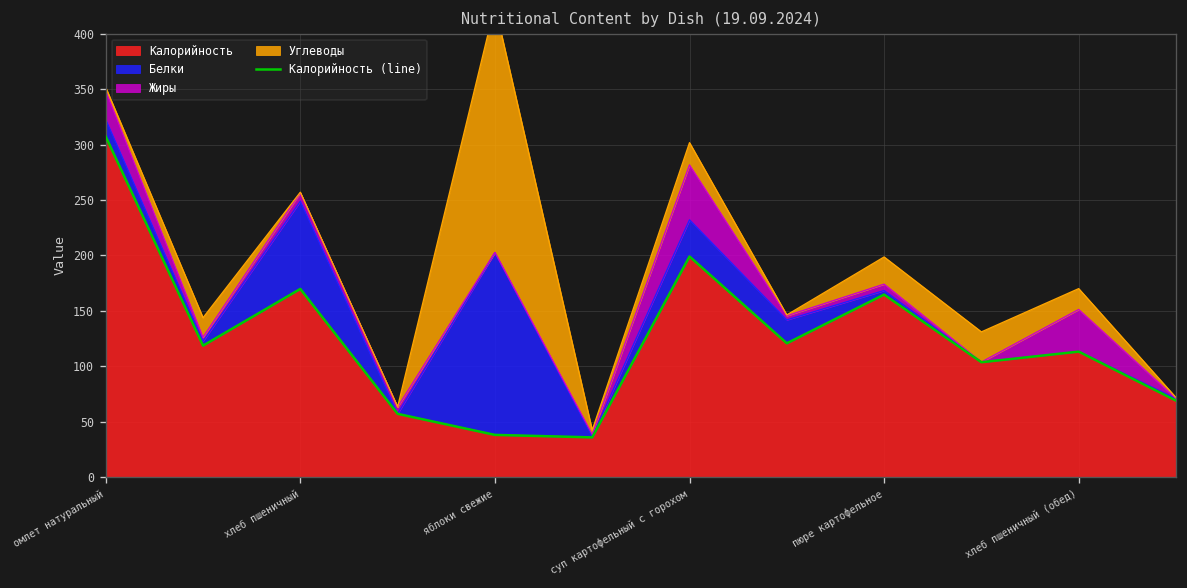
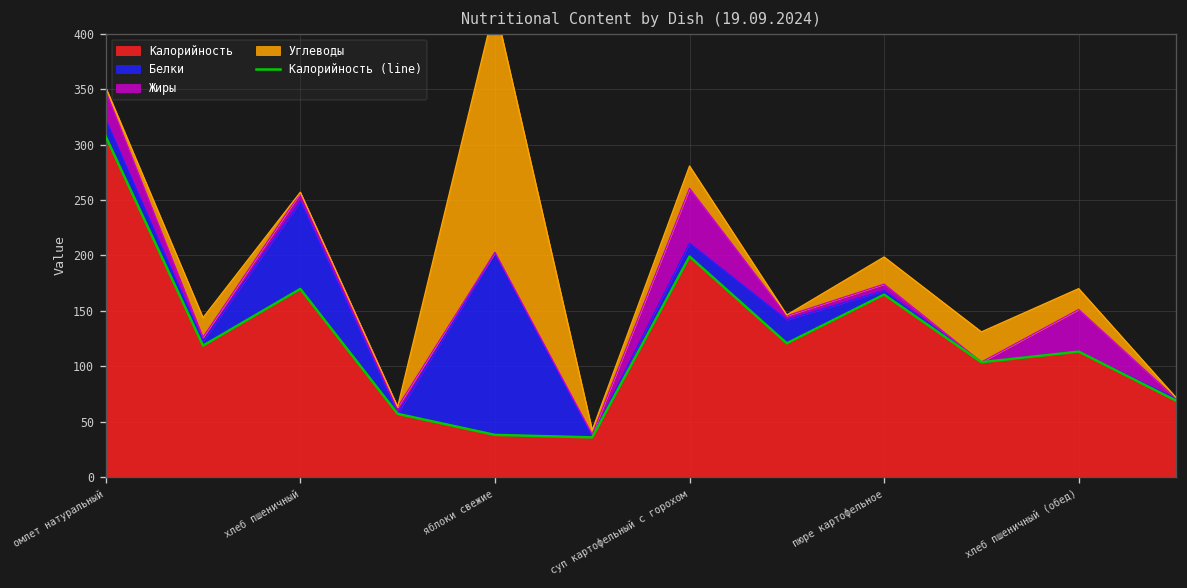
  {
    "Калорийность": {
      "омлет натуральный": 310,
      "хлеб пшеничный": 170,
      "яблоки свежие": 40,
      "суп картофельный с горохом": 200,
      "пюре картофельное": 160
    },
    "Белки": {
      "омлет натуральный": 20,
      "хлеб пшеничный": 80,
-     "суп картофельный с горохом": 30,
+     "суп картофельный с горохом": 10,
      "пюре картофельное": 0
    },
    "Жиры": {
      "омлет натуральный": 30,
      "суп картофельный с горохом": 50,
      "пюре картофельное": 10,
      "хлеб пшеничный (обед)": 40
    },
    "Углеводы": {
      "омлет натуральный": 0,
      "суп картофельный с горохом": 20,
      "пюре картофельное": 20,
      "хлеб пшеничный (обед)": 20
    }
  }
